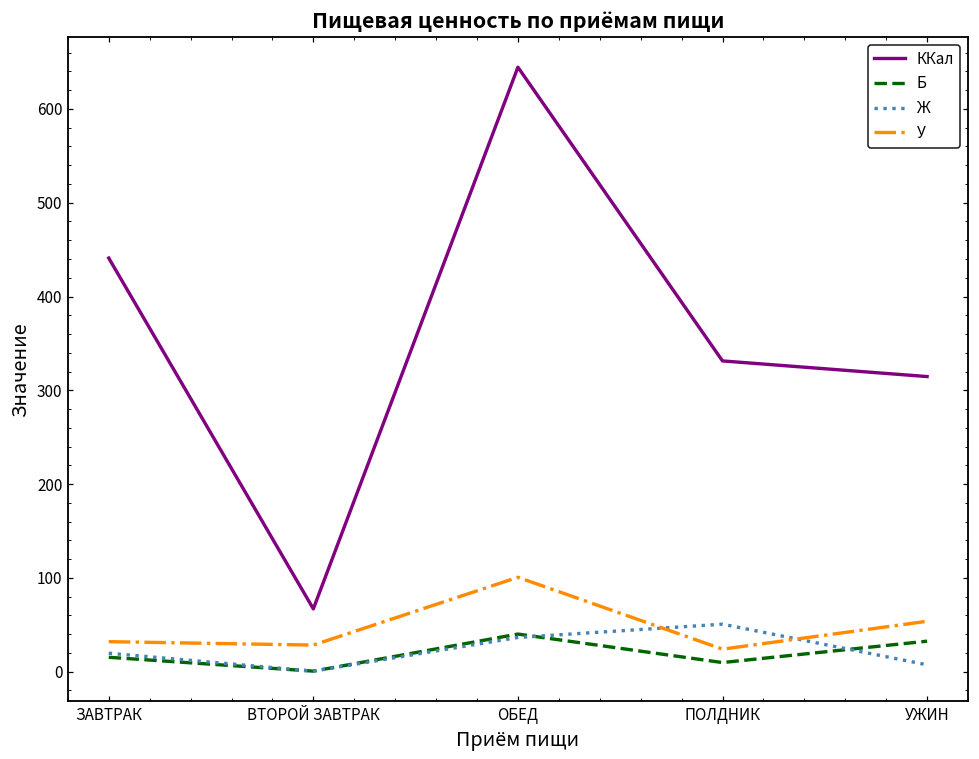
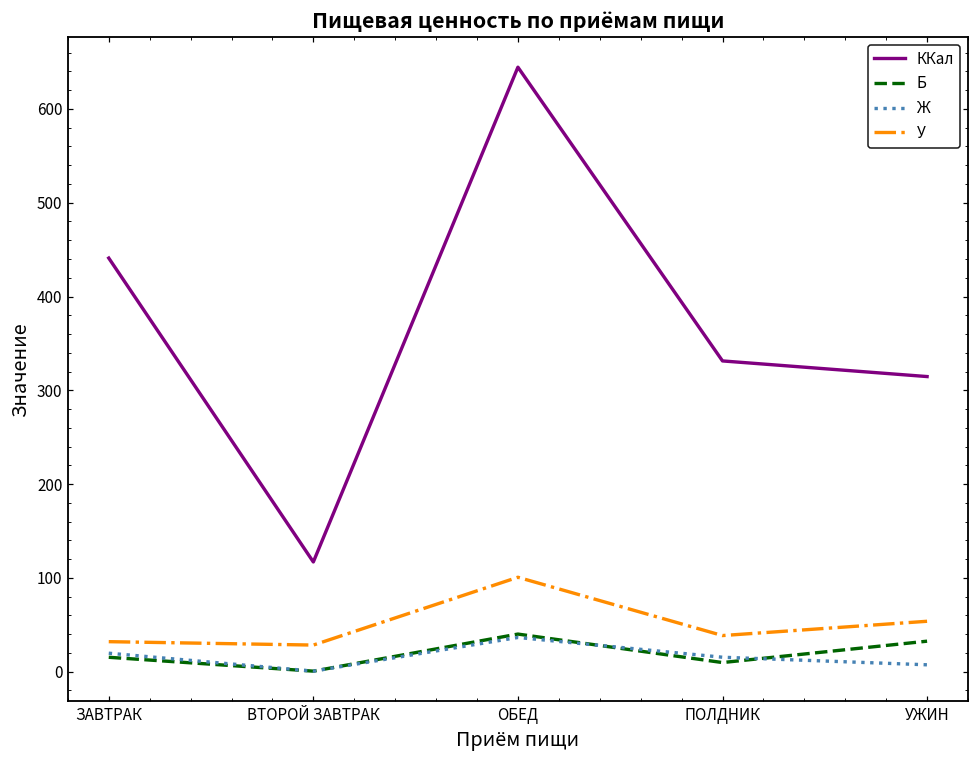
  {
    "ККал": {
      "ЗАВТРАК": 440,
-     "ВТОРОЙ ЗАВТРАК": 70,
+     "ВТОРОЙ ЗАВТРАК": 120,
      "ОБЕД": 640,
      "ПОЛДНИК": 330,
      "УЖИН": 310
    },
    "Б": {
      "ЗАВТРАК": 20,
      "ОБЕД": 40,
      "ПОЛДНИК": 10,
      "УЖИН": 30
    },
    "Ж": {
      "ЗАВТРАК": 20,
      "ОБЕД": 40,
-     "ПОЛДНИК": 50,
+     "ПОЛДНИК": 20,
      "УЖИН": 10
    },
    "У": {
      "ЗАВТРАК": 30,
      "ВТОРОЙ ЗАВТРАК": 30,
      "ОБЕД": 100,
-     "ПОЛДНИК": 20,
+     "ПОЛДНИК": 40,
      "УЖИН": 50
    }
  }
